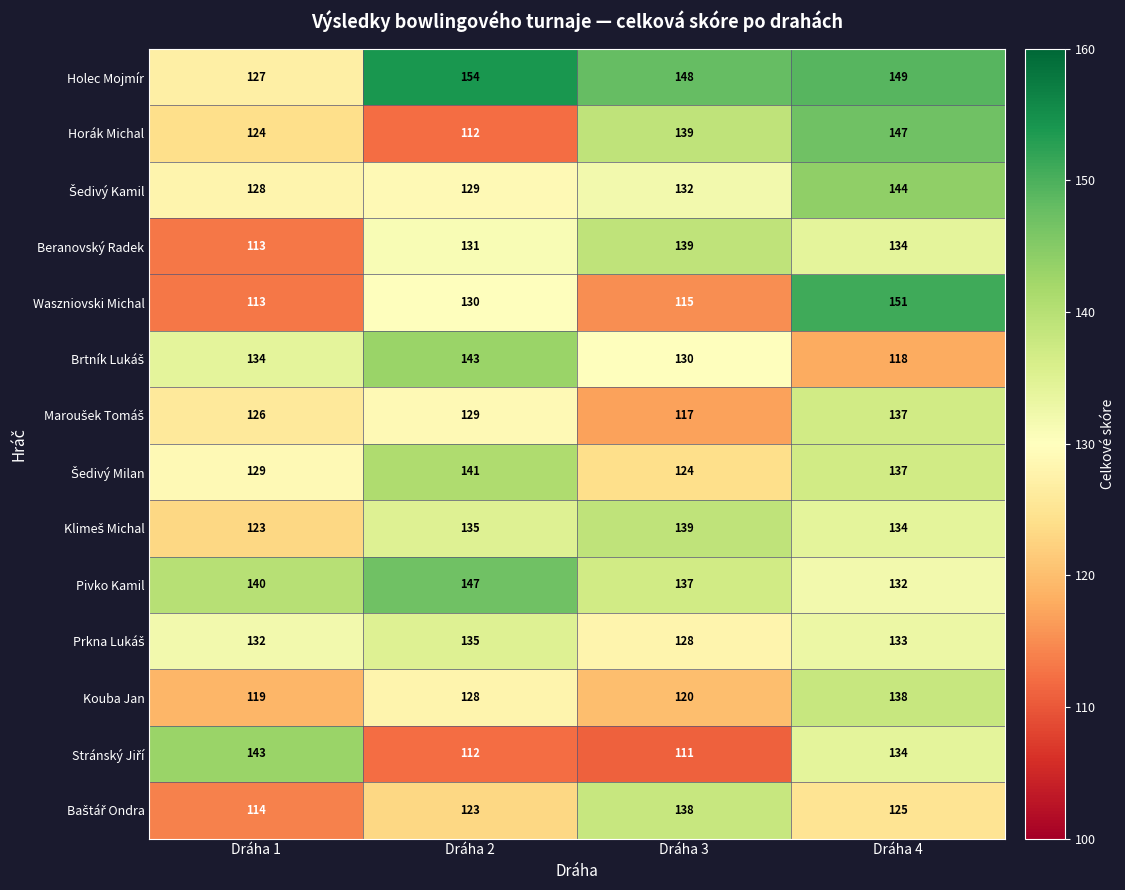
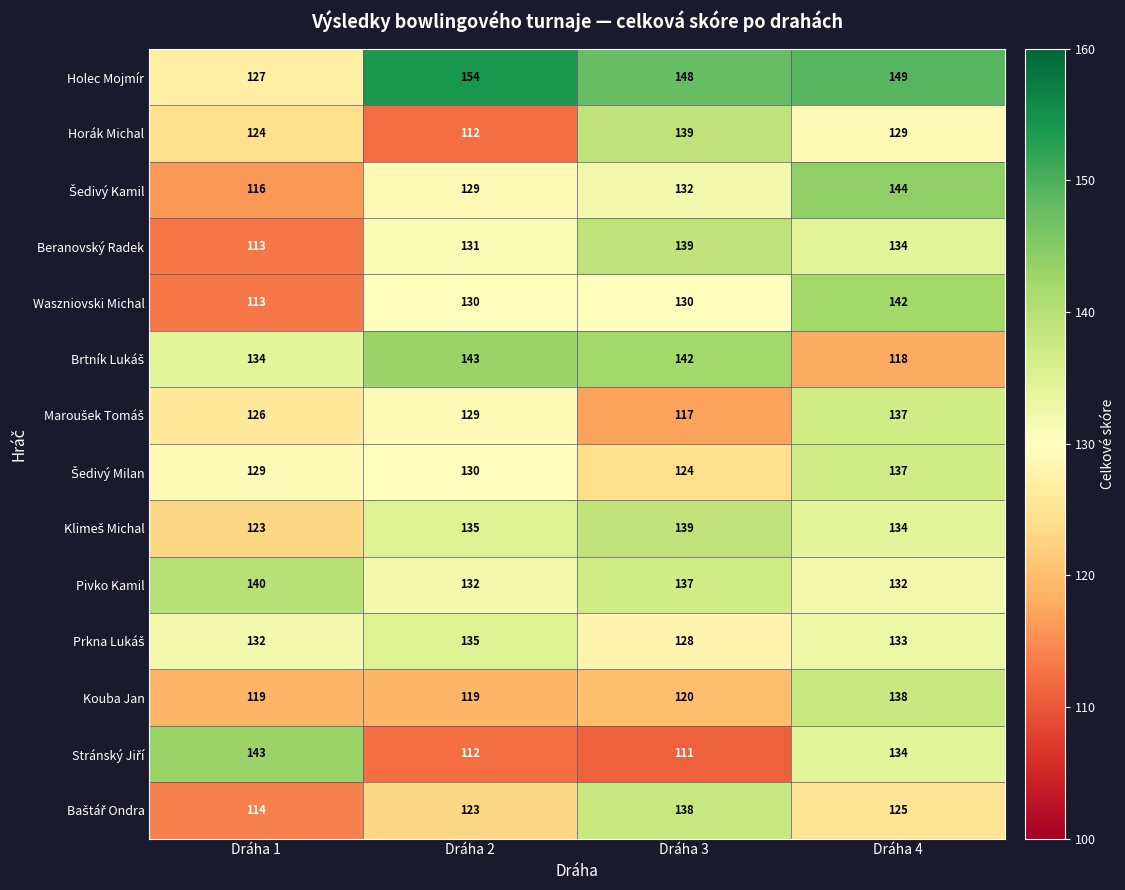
  {
    "Holec Mojmír": {
      "Dráha 1": 127,
      "Dráha 2": 154,
      "Dráha 3": 148,
      "Dráha 4": 149
    },
    "Horák Michal": {
      "Dráha 1": 124,
      "Dráha 2": 112,
      "Dráha 3": 139,
-     "Dráha 4": 147
+     "Dráha 4": 129
    },
    "Šedivý Kamil": {
-     "Dráha 1": 128,
+     "Dráha 1": 116,
      "Dráha 2": 129,
      "Dráha 3": 132,
      "Dráha 4": 144
    },
    "Beranovský Radek": {
      "Dráha 1": 113,
      "Dráha 2": 131,
      "Dráha 3": 139,
      "Dráha 4": 134
    },
    "Waszniovski Michal": {
      "Dráha 1": 113,
      "Dráha 2": 130,
-     "Dráha 3": 115,
-     "Dráha 4": 151
+     "Dráha 3": 130,
+     "Dráha 4": 142
    },
    "Brtník Lukáš": {
      "Dráha 1": 134,
      "Dráha 2": 143,
-     "Dráha 3": 130,
+     "Dráha 3": 142,
      "Dráha 4": 118
    },
    "Maroušek Tomáš": {
      "Dráha 1": 126,
      "Dráha 2": 129,
      "Dráha 3": 117,
      "Dráha 4": 137
    },
    "Šedivý Milan": {
      "Dráha 1": 129,
-     "Dráha 2": 141,
+     "Dráha 2": 130,
      "Dráha 3": 124,
      "Dráha 4": 137
    },
    "Klimeš Michal": {
      "Dráha 1": 123,
      "Dráha 2": 135,
      "Dráha 3": 139,
      "Dráha 4": 134
    },
    "Pivko Kamil": {
      "Dráha 1": 140,
-     "Dráha 2": 147,
+     "Dráha 2": 132,
      "Dráha 3": 137,
      "Dráha 4": 132
    },
    "Prkna Lukáš": {
      "Dráha 1": 132,
      "Dráha 2": 135,
      "Dráha 3": 128,
      "Dráha 4": 133
    },
    "Kouba Jan": {
      "Dráha 1": 119,
-     "Dráha 2": 128,
+     "Dráha 2": 119,
      "Dráha 3": 120,
      "Dráha 4": 138
    },
    "Stránský Jiří": {
      "Dráha 1": 143,
      "Dráha 2": 112,
      "Dráha 3": 111,
      "Dráha 4": 134
    },
    "Baštář Ondra": {
      "Dráha 1": 114,
      "Dráha 2": 123,
      "Dráha 3": 138,
      "Dráha 4": 125
    }
  }
